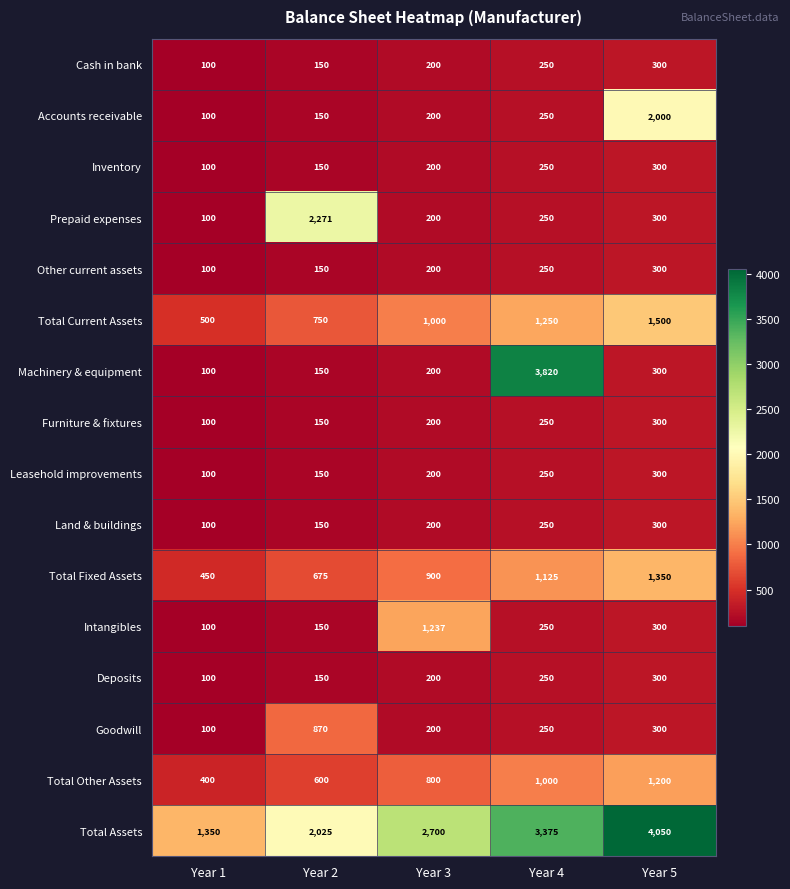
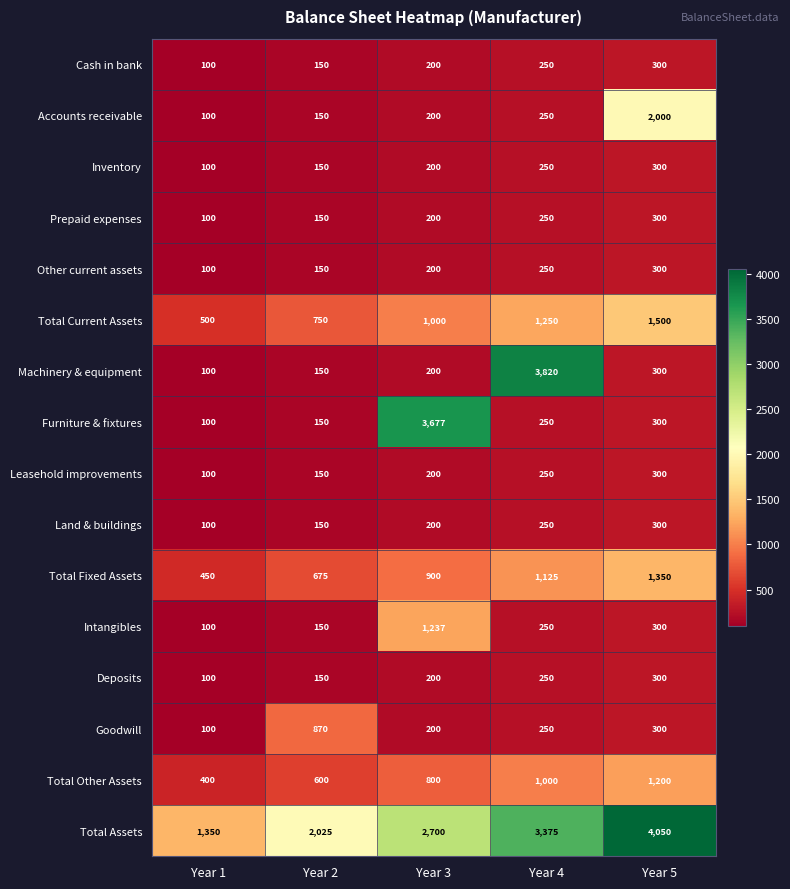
  {
    "Cash in bank": {
      "Year 1": "100",
      "Year 2": "150",
      "Year 3": "200",
      "Year 4": "250",
      "Year 5": "300"
    },
    "Accounts receivable": {
      "Year 1": "100",
      "Year 2": "150",
      "Year 3": "200",
      "Year 4": "250",
      "Year 5": "2,000"
    },
    "Inventory": {
      "Year 1": "100",
      "Year 2": "150",
      "Year 3": "200",
      "Year 4": "250",
      "Year 5": "300"
    },
    "Prepaid expenses": {
      "Year 1": "100",
-     "Year 2": "2,271",
+     "Year 2": "150",
      "Year 3": "200",
      "Year 4": "250",
      "Year 5": "300"
    },
    "Other current assets": {
      "Year 1": "100",
      "Year 2": "150",
      "Year 3": "200",
      "Year 4": "250",
      "Year 5": "300"
    },
    "Total Current Assets": {
      "Year 1": "500",
      "Year 2": "750",
      "Year 3": "1,000",
      "Year 4": "1,250",
      "Year 5": "1,500"
    },
    "Machinery & equipment": {
      "Year 1": "100",
      "Year 2": "150",
      "Year 3": "200",
      "Year 4": "3,820",
      "Year 5": "300"
    },
    "Furniture & fixtures": {
      "Year 1": "100",
      "Year 2": "150",
-     "Year 3": "200",
+     "Year 3": "3,677",
      "Year 4": "250",
      "Year 5": "300"
    },
    "Leasehold improvements": {
      "Year 1": "100",
      "Year 2": "150",
      "Year 3": "200",
      "Year 4": "250",
      "Year 5": "300"
    },
    "Land & buildings": {
      "Year 1": "100",
      "Year 2": "150",
      "Year 3": "200",
      "Year 4": "250",
      "Year 5": "300"
    },
    "Total Fixed Assets": {
      "Year 1": "450",
      "Year 2": "675",
      "Year 3": "900",
      "Year 4": "1,125",
      "Year 5": "1,350"
    },
    "Intangibles": {
      "Year 1": "100",
      "Year 2": "150",
      "Year 3": "1,237",
      "Year 4": "250",
      "Year 5": "300"
    },
    "Deposits": {
      "Year 1": "100",
      "Year 2": "150",
      "Year 3": "200",
      "Year 4": "250",
      "Year 5": "300"
    },
    "Goodwill": {
      "Year 1": "100",
      "Year 2": "870",
      "Year 3": "200",
      "Year 4": "250",
      "Year 5": "300"
    },
    "Total Other Assets": {
      "Year 1": "400",
      "Year 2": "600",
      "Year 3": "800",
      "Year 4": "1,000",
      "Year 5": "1,200"
    },
    "Total Assets": {
      "Year 1": "1,350",
      "Year 2": "2,025",
      "Year 3": "2,700",
      "Year 4": "3,375",
      "Year 5": "4,050"
    }
  }
